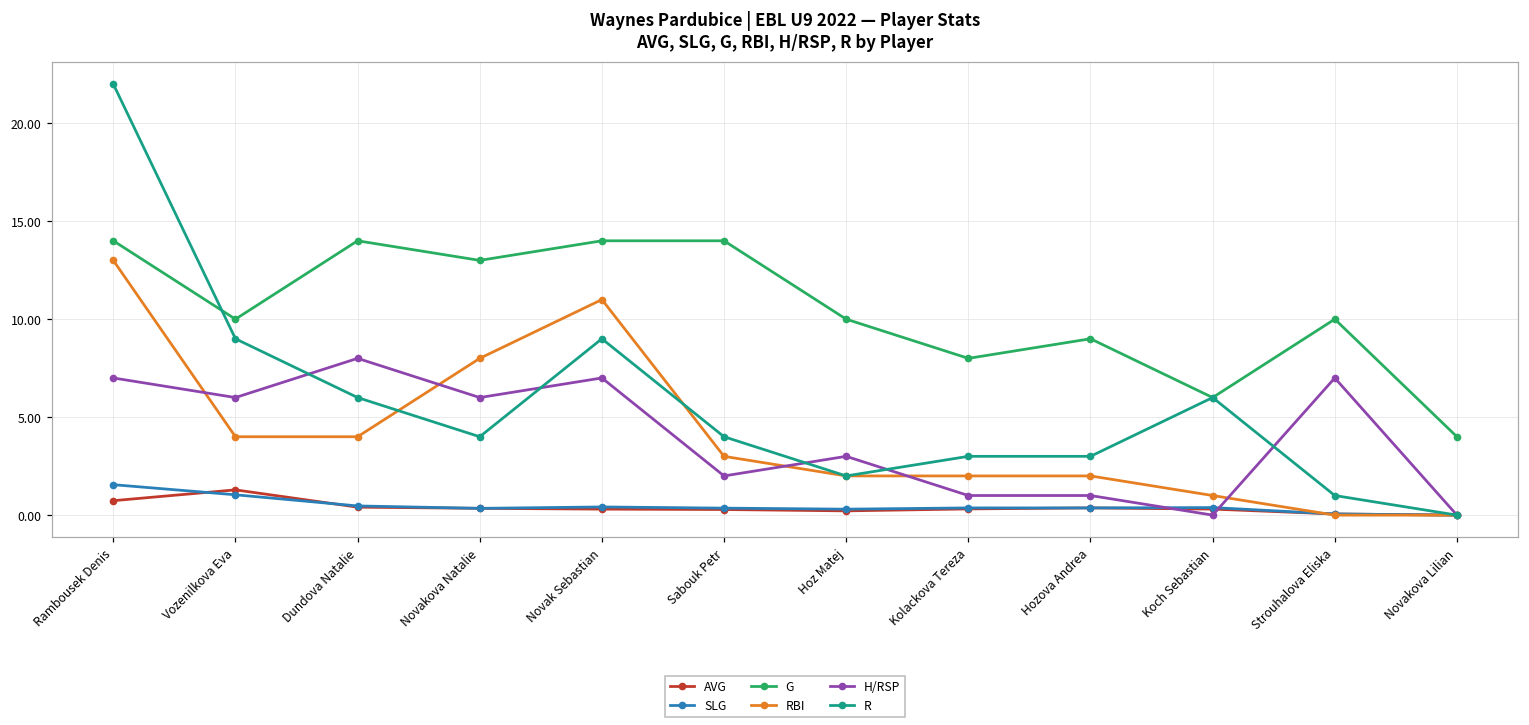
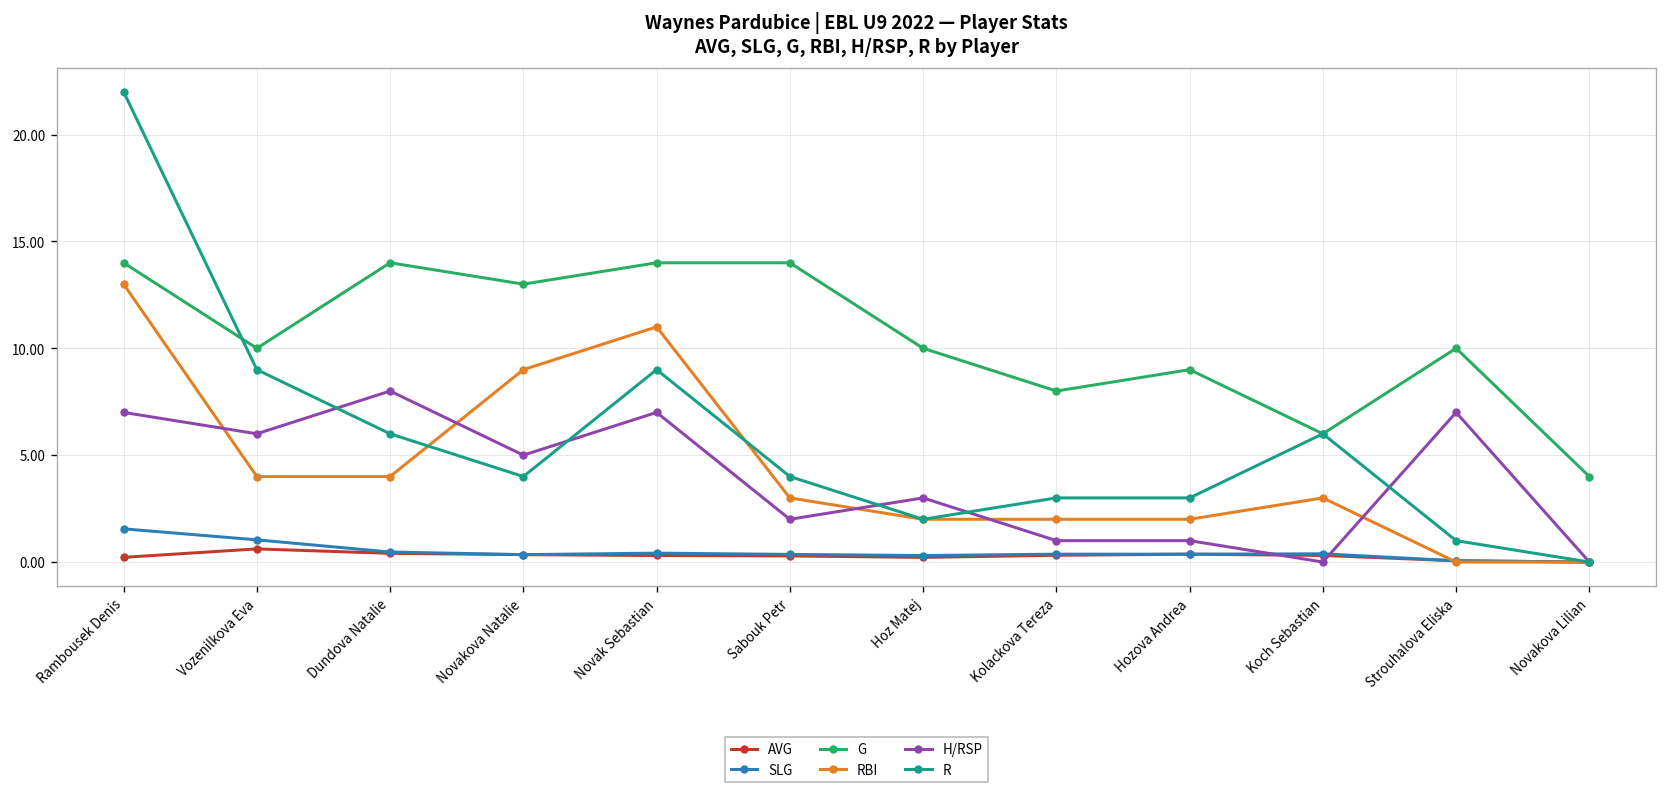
  {
    "AVG": {
-     "Rambousek Denis": 0.7,
-     "Vozenilkova Eva": 1.3
+     "Rambousek Denis": 0.2,
+     "Vozenilkova Eva": 0.6
    },
    "SLG": {
      "Rambousek Denis": 1.6,
      "Vozenilkova Eva": 1.0
    },
    "RBI": {
      "Rambousek Denis": 13,
      "Vozenilkova Eva": 4,
      "Dundova Natalie": 4,
-     "Novakova Natalie": 8,
+     "Novakova Natalie": 9,
      "Novak Sebastian": 11,
      "Sabouk Petr": 3,
      "Kolackova Tereza": 2,
      "Hozova Andrea": 2,
-     "Koch Sebastian": 1
+     "Koch Sebastian": 3
    },
    "H/RSP": {
      "Rambousek Denis": 7,
      "Vozenilkova Eva": 6,
      "Dundova Natalie": 8,
-     "Novakova Natalie": 6,
+     "Novakova Natalie": 5,
      "Novak Sebastian": 7,
      "Sabouk Petr": 2,
      "Hoz Matej": 3,
      "Kolackova Tereza": 1,
      "Hozova Andrea": 1,
      "Koch Sebastian": 0,
      "Strouhalova Eliska": 7
    }
  }
